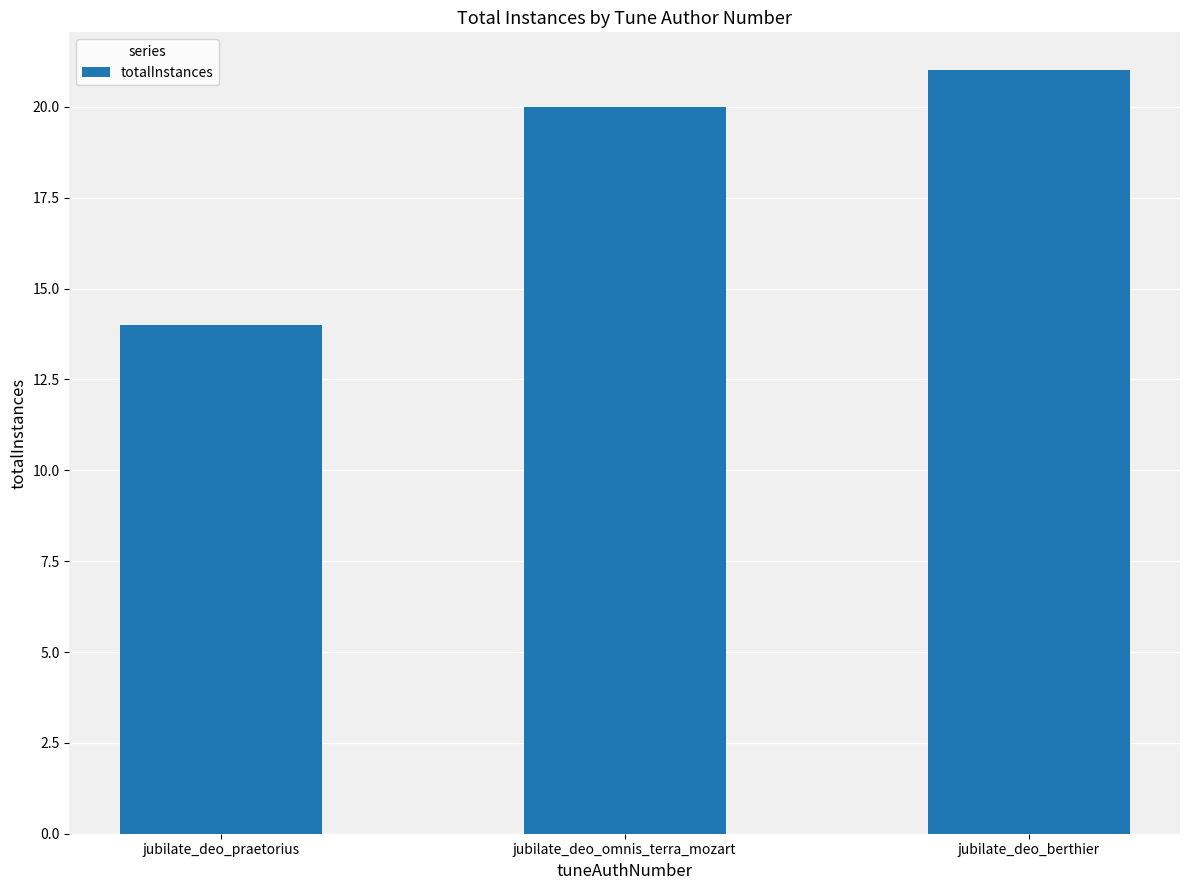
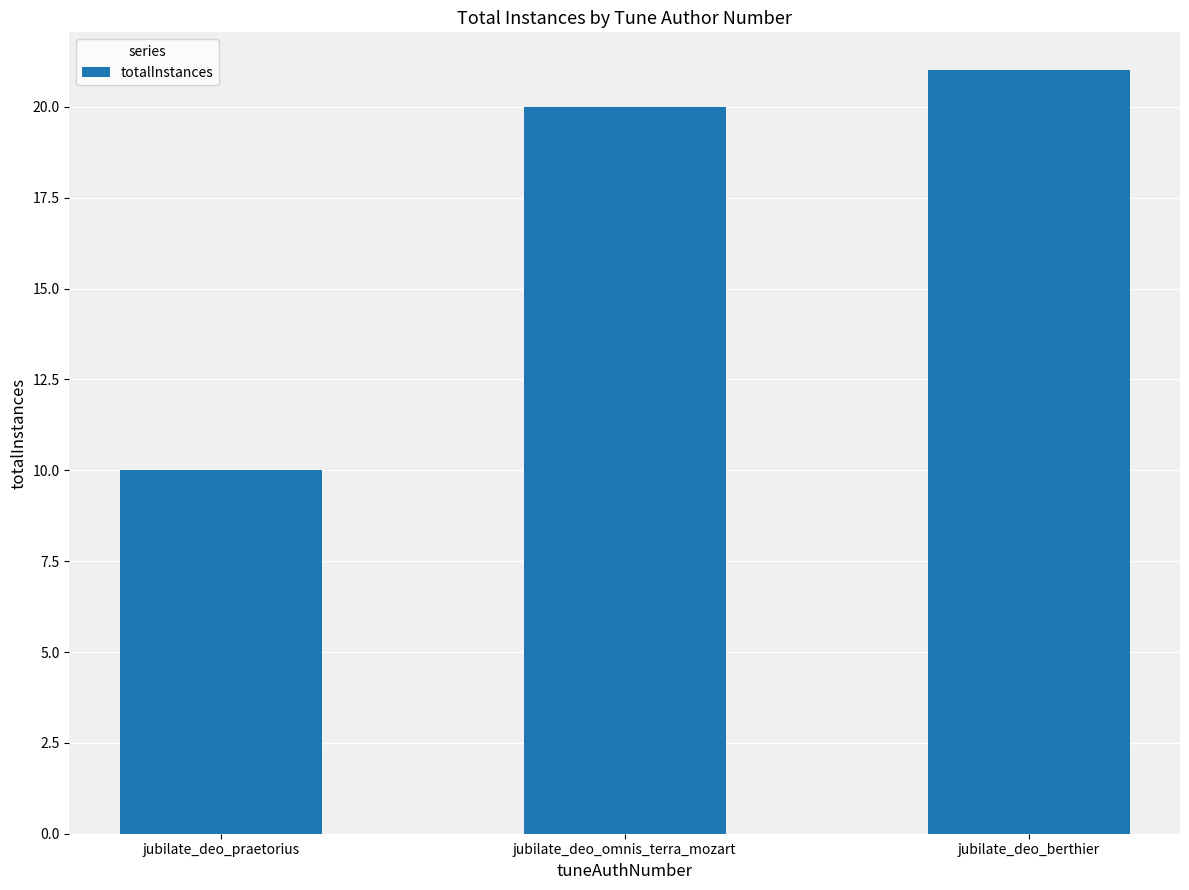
  {
-   "jubilate_deo_praetorius": 14,
+   "jubilate_deo_praetorius": 10,
    "jubilate_deo_omnis_terra_mozart": 20,
    "jubilate_deo_berthier": 21
  }
